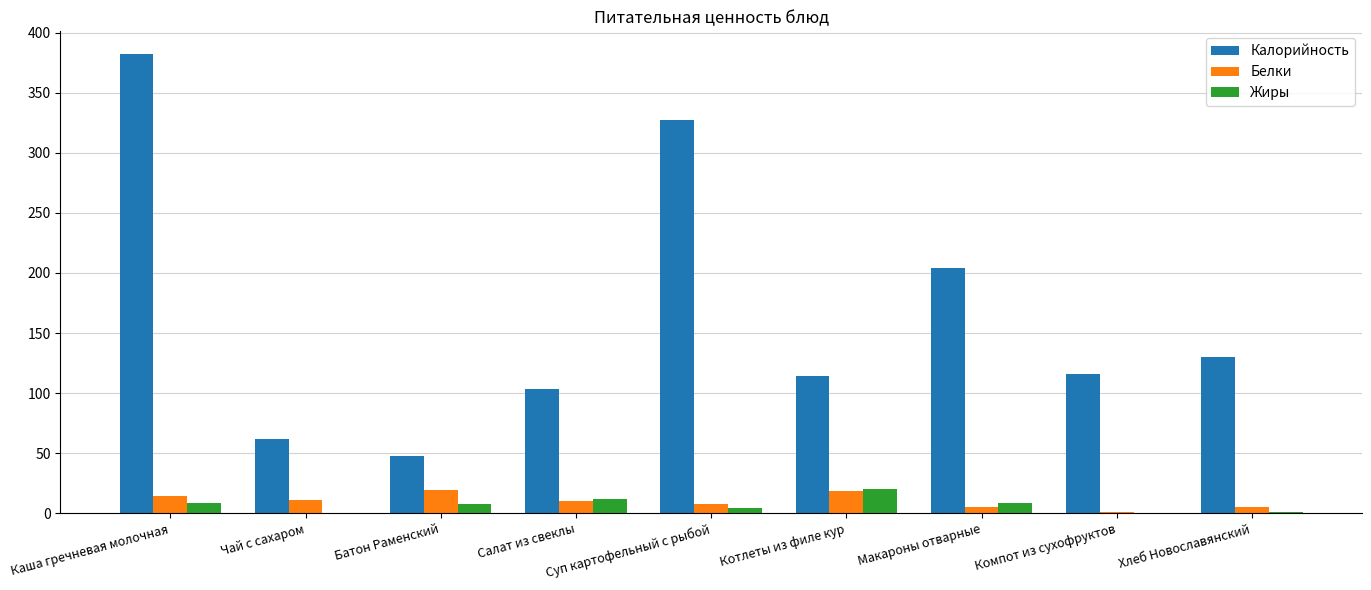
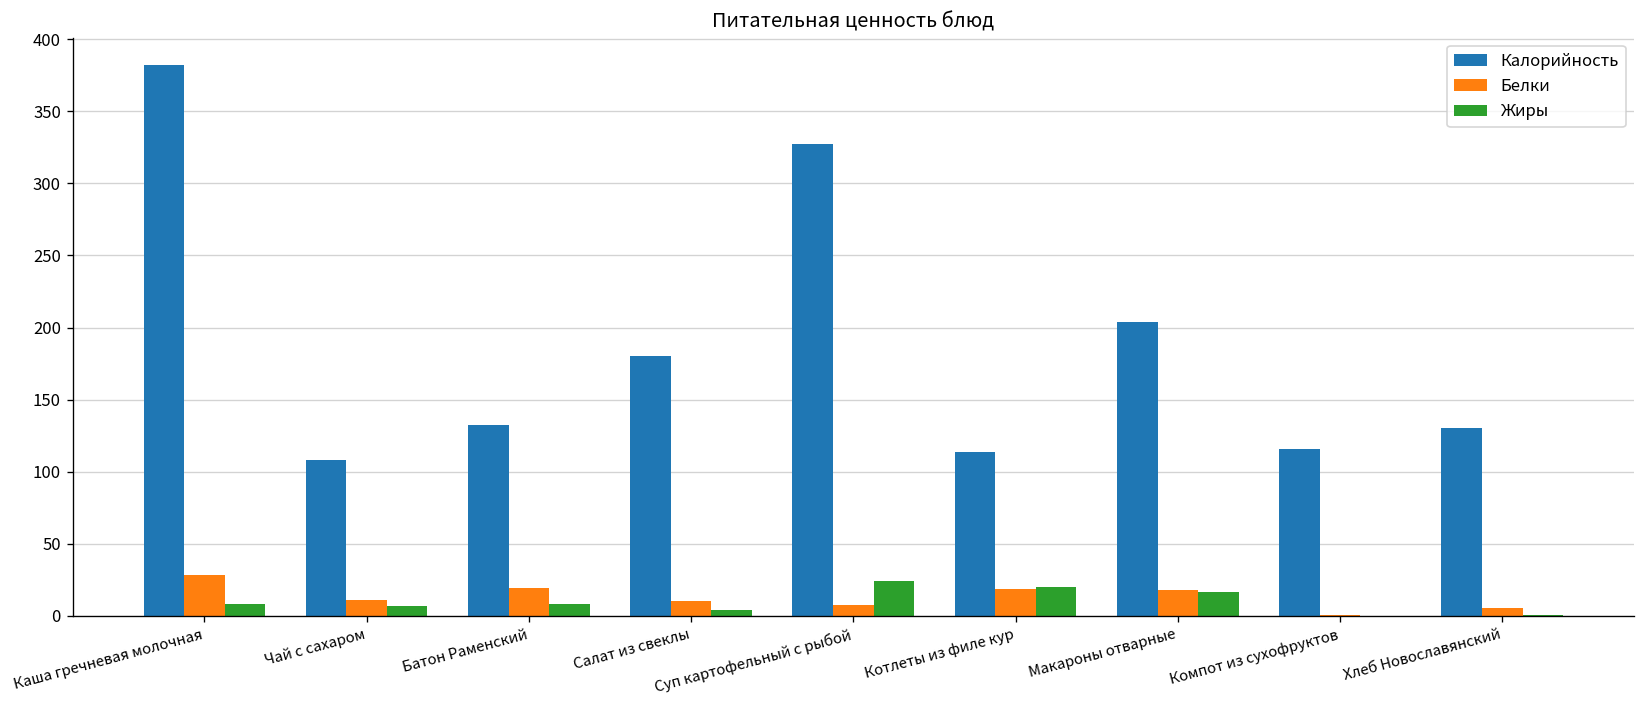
  {
    "Калорийность": {
      "Каша гречневая молочная": 382,
-     "Чай с сахаром": 62,
-     "Батон Раменский": 48,
-     "Салат из свеклы": 103,
+     "Чай с сахаром": 108,
+     "Батон Раменский": 133,
+     "Салат из свеклы": 180,
      "Суп картофельный с рыбой": 327,
      "Котлеты из филе кур": 114,
      "Макароны отварные": 204,
      "Компот из сухофруктов": 116,
      "Хлеб Новославянский": 130
    },
    "Белки": {
-     "Каша гречневая молочная": 14,
+     "Каша гречневая молочная": 28,
      "Чай с сахаром": 11,
      "Батон Раменский": 19,
      "Салат из свеклы": 10,
      "Суп картофельный с рыбой": 7,
      "Котлеты из филе кур": 19,
-     "Макароны отварные": 6,
+     "Макароны отварные": 18,
      "Хлеб Новославянский": 5
    },
    "Жиры": {
      "Каша гречневая молочная": 9,
-     "Чай с сахаром": 0,
+     "Чай с сахаром": 7,
      "Батон Раменский": 8,
-     "Салат из свеклы": 12,
-     "Суп картофельный с рыбой": 5,
+     "Салат из свеклы": 4,
+     "Суп картофельный с рыбой": 24,
      "Котлеты из филе кур": 20,
-     "Макароны отварные": 9
+     "Макароны отварные": 17
    }
  }
